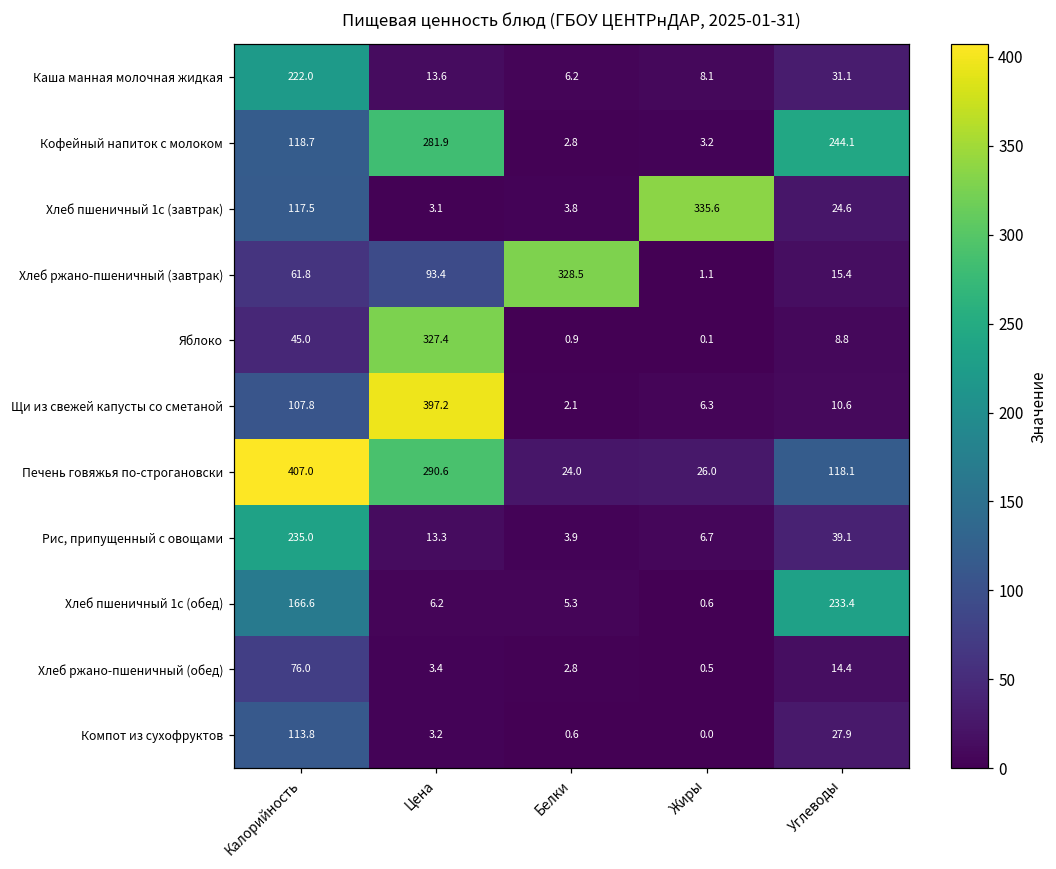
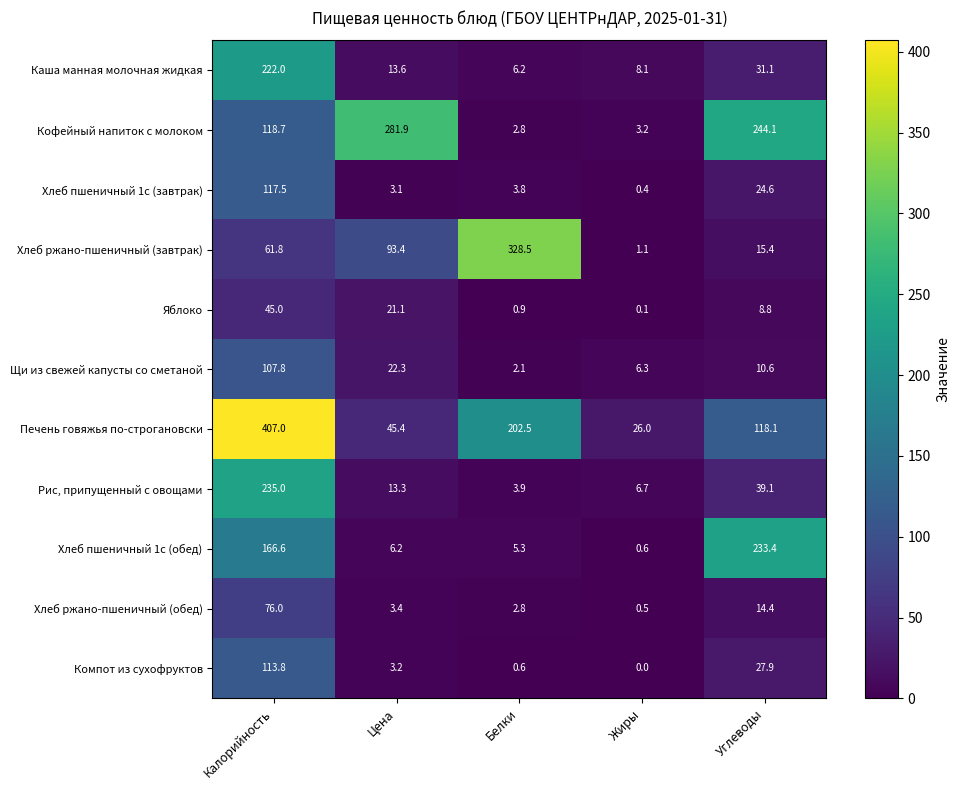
  {
    "Каша манная молочная жидкая": {
      "Калорийность": 222.0,
      "Цена": 13.6,
      "Белки": 6.2,
      "Жиры": 8.1,
      "Углеводы": 31.1
    },
    "Кофейный напиток с молоком": {
      "Калорийность": 118.7,
      "Цена": 281.9,
      "Белки": 2.8,
      "Жиры": 3.2,
      "Углеводы": 244.1
    },
    "Хлеб пшеничный 1с (завтрак)": {
      "Калорийность": 117.5,
      "Цена": 3.1,
      "Белки": 3.8,
-     "Жиры": 335.6,
+     "Жиры": 0.4,
      "Углеводы": 24.6
    },
    "Хлеб ржано-пшеничный (завтрак)": {
      "Калорийность": 61.8,
      "Цена": 93.4,
      "Белки": 328.5,
      "Жиры": 1.1,
      "Углеводы": 15.4
    },
    "Яблоко": {
      "Калорийность": 45.0,
-     "Цена": 327.4,
+     "Цена": 21.1,
      "Белки": 0.9,
      "Жиры": 0.1,
      "Углеводы": 8.8
    },
    "Щи из свежей капусты со сметаной": {
      "Калорийность": 107.8,
-     "Цена": 397.2,
+     "Цена": 22.3,
      "Белки": 2.1,
      "Жиры": 6.3,
      "Углеводы": 10.6
    },
    "Печень говяжья по-строгановски": {
      "Калорийность": 407.0,
-     "Цена": 290.6,
-     "Белки": 24.0,
+     "Цена": 45.4,
+     "Белки": 202.5,
      "Жиры": 26.0,
      "Углеводы": 118.1
    },
    "Рис, припущенный с овощами": {
      "Калорийность": 235.0,
      "Цена": 13.3,
      "Белки": 3.9,
      "Жиры": 6.7,
      "Углеводы": 39.1
    },
    "Хлеб пшеничный 1с (обед)": {
      "Калорийность": 166.6,
      "Цена": 6.2,
      "Белки": 5.3,
      "Жиры": 0.6,
      "Углеводы": 233.4
    },
    "Хлеб ржано-пшеничный (обед)": {
      "Калорийность": 76.0,
      "Цена": 3.4,
      "Белки": 2.8,
      "Жиры": 0.5,
      "Углеводы": 14.4
    },
    "Компот из сухофруктов": {
      "Калорийность": 113.8,
      "Цена": 3.2,
      "Белки": 0.6,
      "Жиры": 0.0,
      "Углеводы": 27.9
    }
  }
